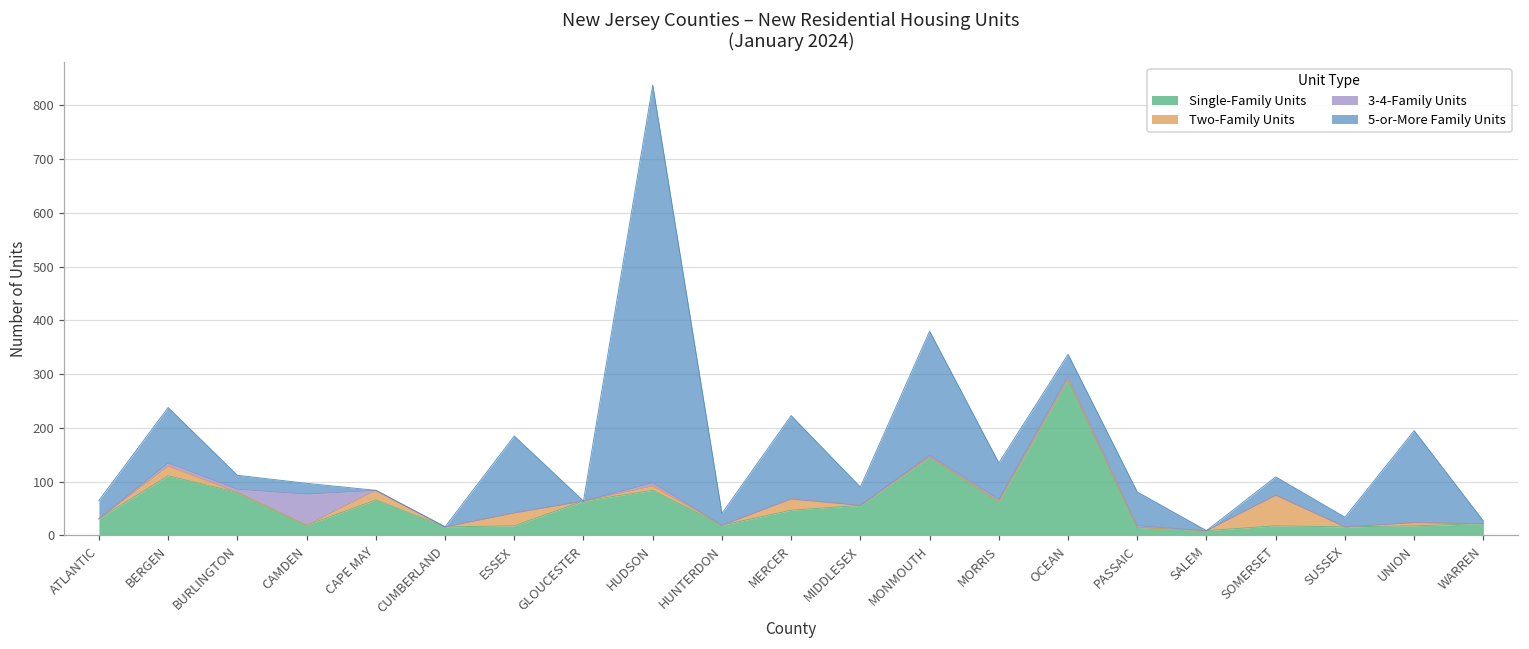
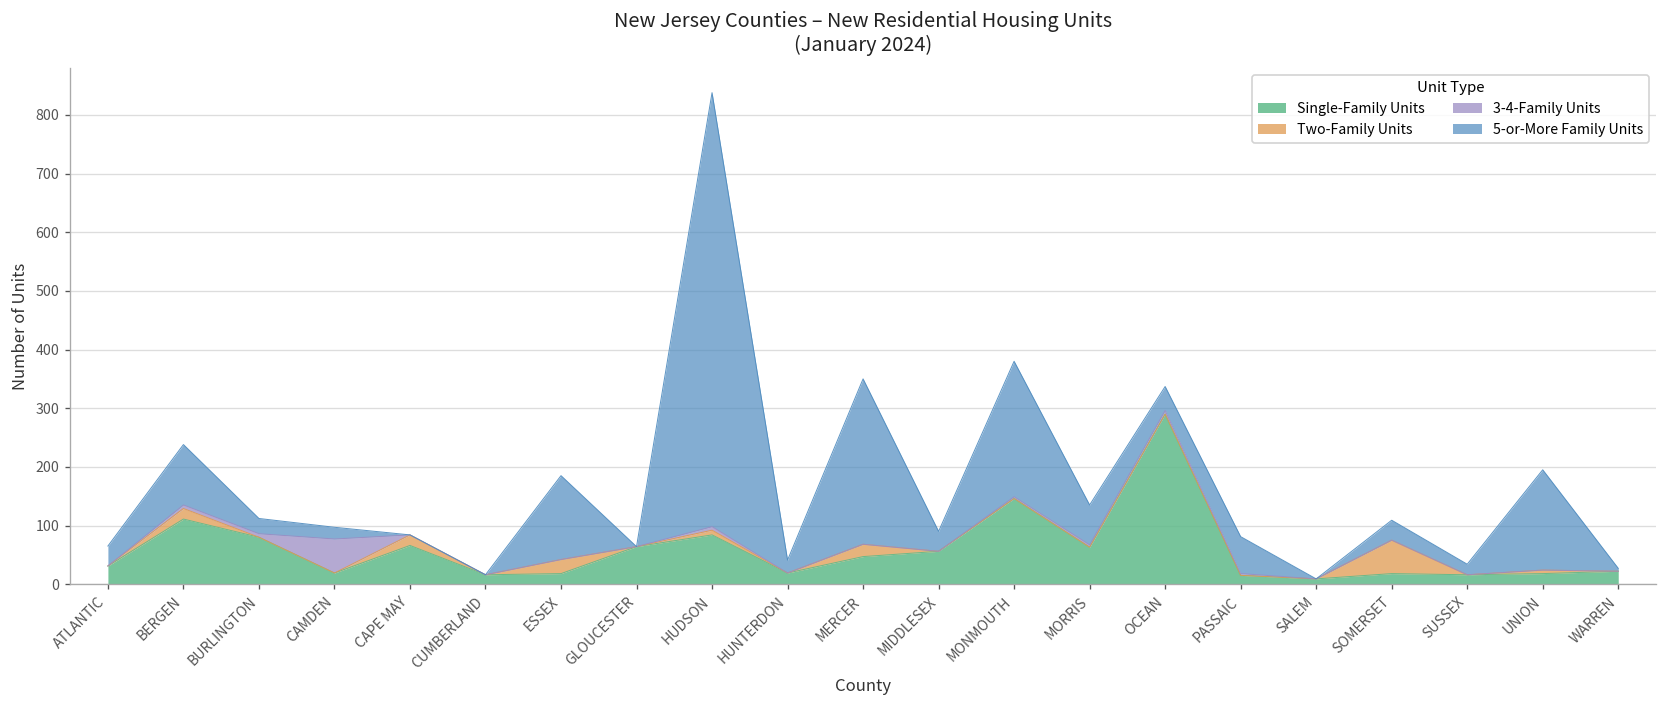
  {
    "Single-Family Units": {
      "BERGEN": 110,
      "CAPE MAY": 70,
      "ESSEX": 20,
      "HUDSON": 80,
      "MERCER": 50,
      "SOMERSET": 20,
      "UNION": 20
    },
    "Two-Family Units": {
      "BERGEN": 20,
      "HUDSON": 10
    },
    "3-4-Family Units": {
      "BERGEN": 10,
      "BURLINGTON": 10,
      "CAMDEN": 60,
      "HUDSON": 10,
      "OCEAN": 10
    },
    "5-or-More Family Units": {
      "ATLANTIC": 30,
      "BERGEN": 100,
      "BURLINGTON": 30,
      "CAMDEN": 20,
      "ESSEX": 140,
      "HUDSON": 740,
      "HUNTERDON": 20,
-     "MERCER": 160,
+     "MERCER": 280,
      "MIDDLESEX": 30,
      "MONMOUTH": 230,
      "MORRIS": 70,
      "OCEAN": 40,
      "PASSAIC": 60,
      "SOMERSET": 30,
      "SUSSEX": 20,
      "UNION": 170
    }
  }
